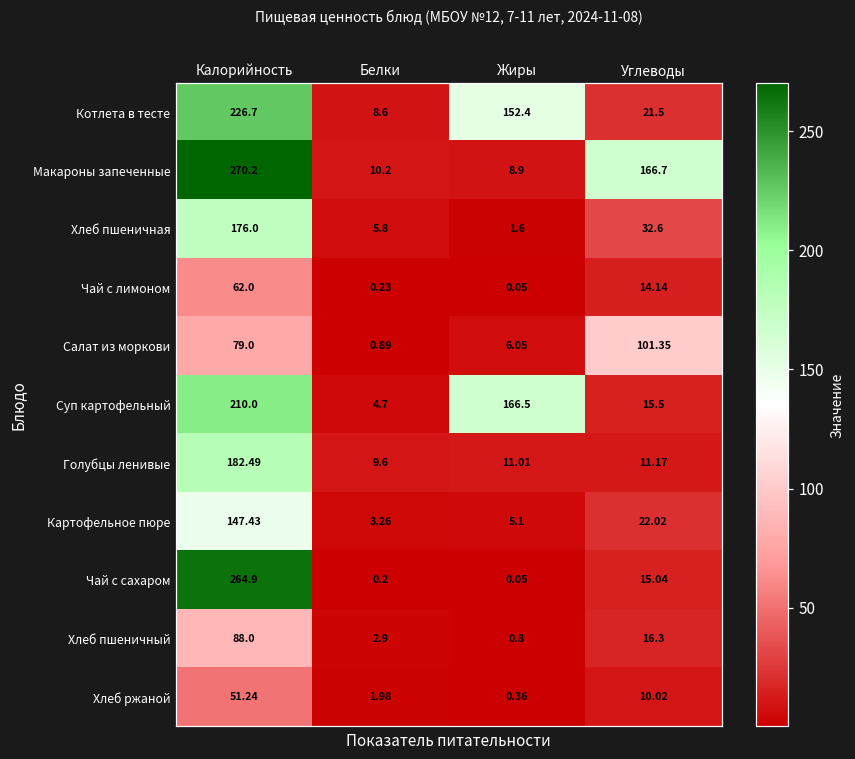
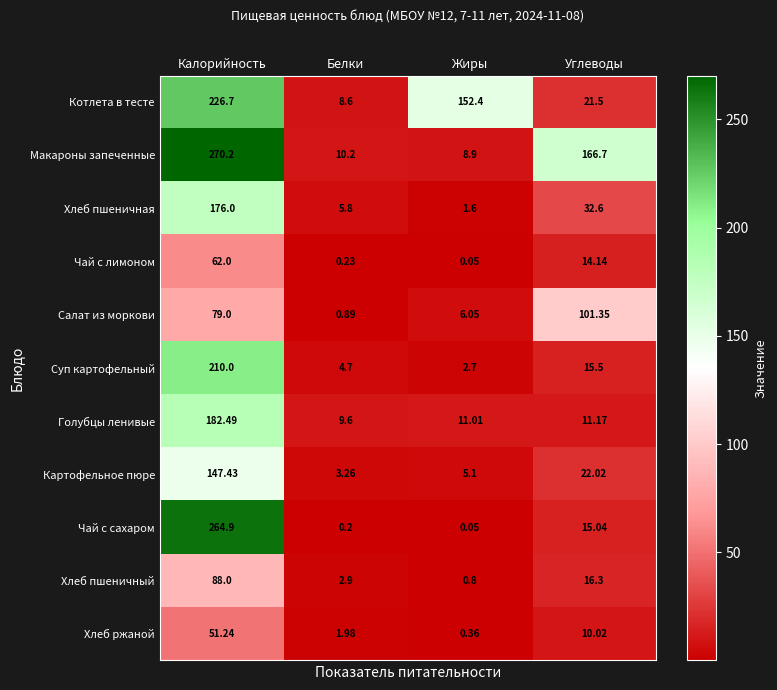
  {
    "Котлета в тесте": {
      "Калорийность": 226.7,
      "Белки": 8.6,
      "Жиры": 152.4,
      "Углеводы": 21.5
    },
    "Макароны запеченные": {
      "Калорийность": 270.2,
      "Белки": 10.2,
      "Жиры": 8.9,
      "Углеводы": 166.7
    },
    "Хлеб пшеничная": {
      "Калорийность": 176.0,
      "Белки": 5.8,
      "Жиры": 1.6,
      "Углеводы": 32.6
    },
    "Чай с лимоном": {
      "Калорийность": 62.0,
      "Белки": 0.23,
      "Жиры": 0.05,
      "Углеводы": 14.14
    },
    "Салат из моркови": {
      "Калорийность": 79.0,
      "Белки": 0.89,
      "Жиры": 6.05,
      "Углеводы": 101.35
    },
    "Суп картофельный": {
      "Калорийность": 210.0,
      "Белки": 4.7,
-     "Жиры": 166.5,
+     "Жиры": 2.7,
      "Углеводы": 15.5
    },
    "Голубцы ленивые": {
      "Калорийность": 182.49,
      "Белки": 9.6,
      "Жиры": 11.01,
      "Углеводы": 11.17
    },
    "Картофельное пюре": {
      "Калорийность": 147.43,
      "Белки": 3.26,
      "Жиры": 5.1,
      "Углеводы": 22.02
    },
    "Чай с сахаром": {
      "Калорийность": 264.9,
      "Белки": 0.2,
      "Жиры": 0.05,
      "Углеводы": 15.04
    },
    "Хлеб пшеничный": {
      "Калорийность": 88.0,
      "Белки": 2.9,
      "Жиры": 0.8,
      "Углеводы": 16.3
    },
    "Хлеб ржаной": {
      "Калорийность": 51.24,
      "Белки": 1.98,
      "Жиры": 0.36,
      "Углеводы": 10.02
    }
  }
